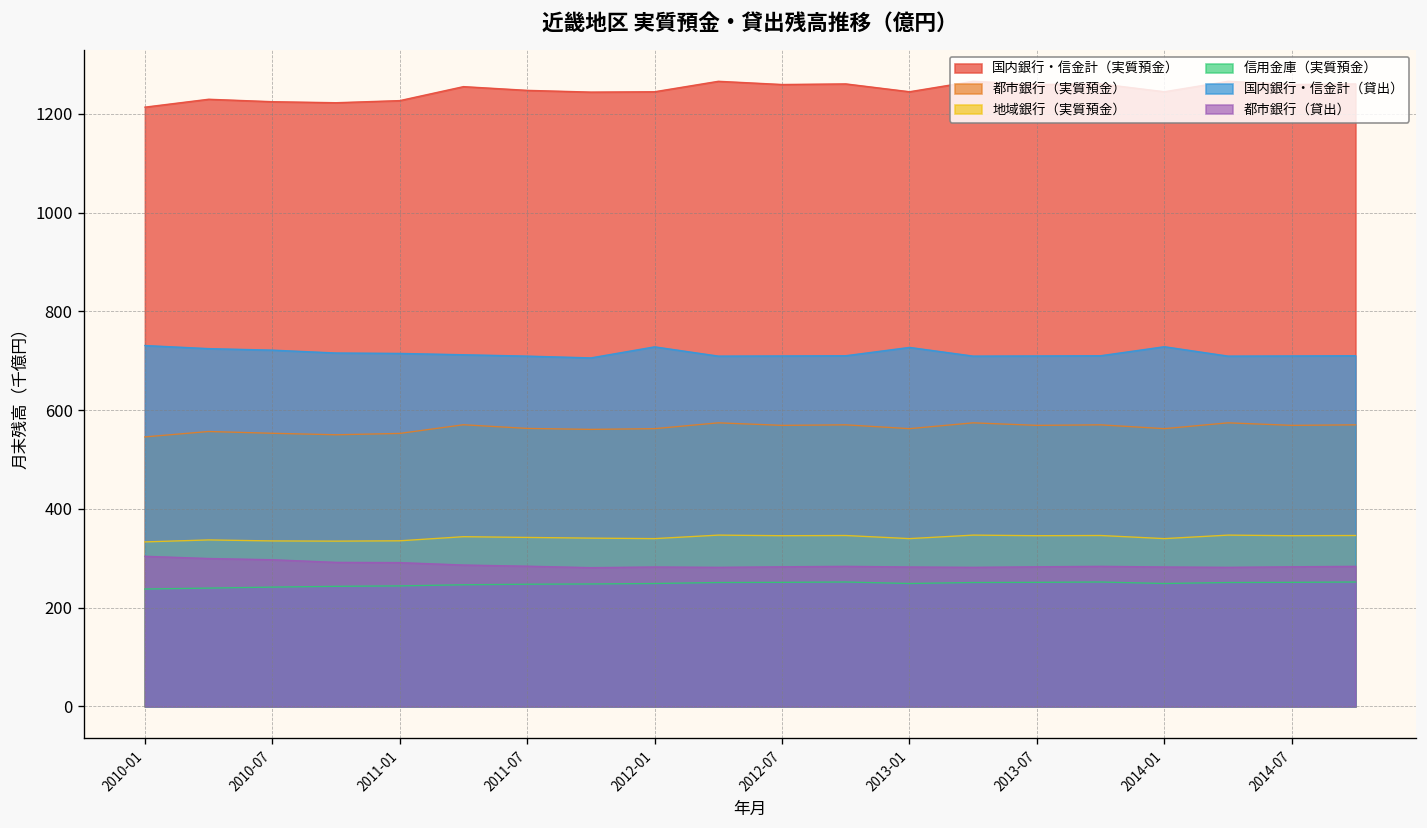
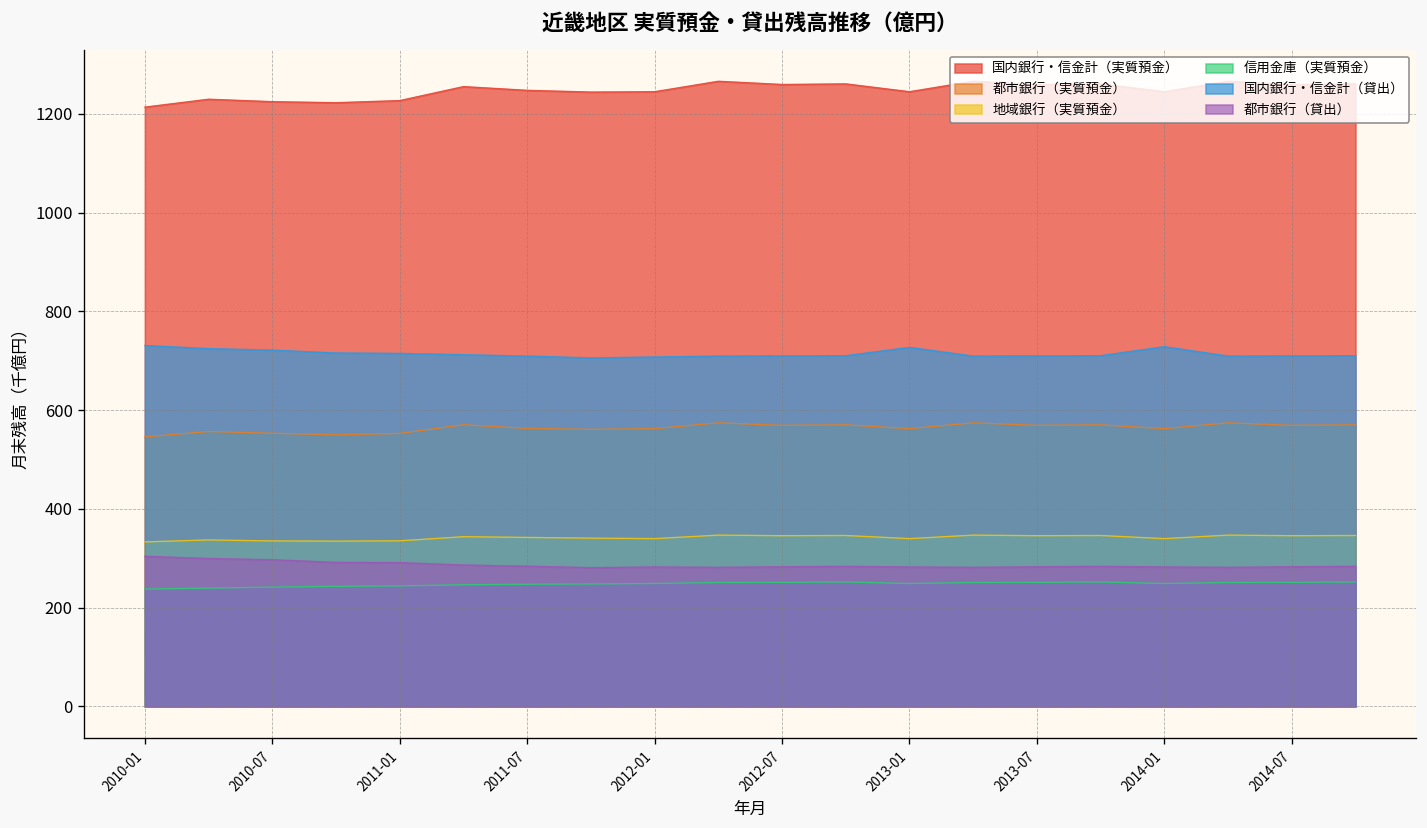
  {
    "地域銀行（実質預金）": {
      "2010-01": 330,
      "2010-07": 340,
      "2011-01": 340,
      "2011-07": 340,
      "2012-01": 340,
      "2012-07": 350,
      "2013-01": 340,
      "2013-07": 350,
      "2014-01": 340,
      "2014-07": 350
    },
    "信用金庫（実質預金）": {
      "2010-01": 240,
      "2010-07": 240,
      "2011-01": 240,
      "2011-07": 250,
      "2012-01": 250,
      "2012-07": 250,
      "2013-01": 250,
      "2013-07": 250,
      "2014-01": 250,
      "2014-07": 250
    },
    "国内銀行・信金計（貸出）": {
      "2010-01": 730,
      "2010-07": 720,
      "2011-01": 720,
      "2011-07": 710,
-     "2012-01": 730,
+     "2012-01": 710,
      "2012-07": 710,
      "2013-01": 730,
      "2013-07": 710,
      "2014-01": 730,
      "2014-07": 710
    },
    "都市銀行（貸出）": {
      "2010-01": 300,
      "2010-07": 300,
      "2011-01": 290,
      "2011-07": 280,
      "2012-01": 280,
      "2012-07": 280,
      "2013-01": 280,
      "2013-07": 280,
      "2014-01": 280,
      "2014-07": 280
    }
  }
